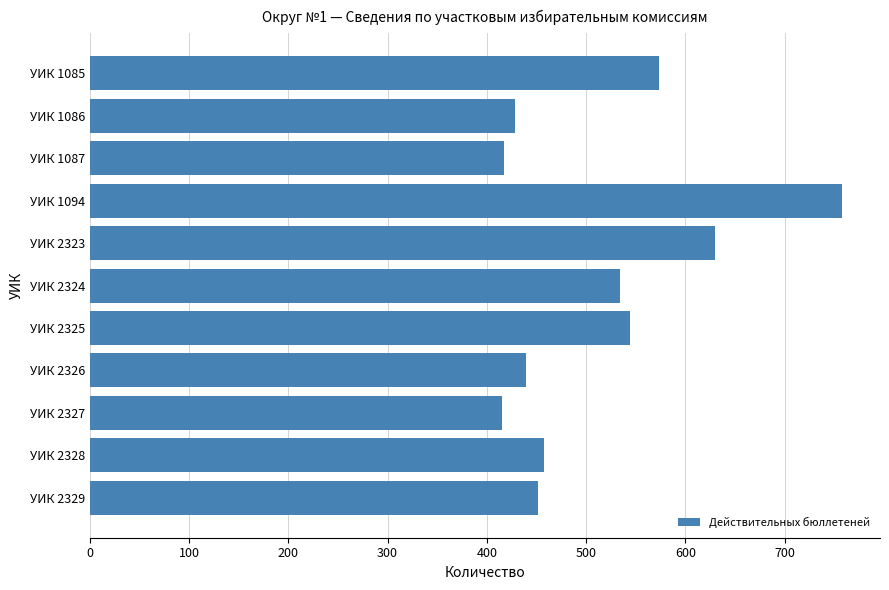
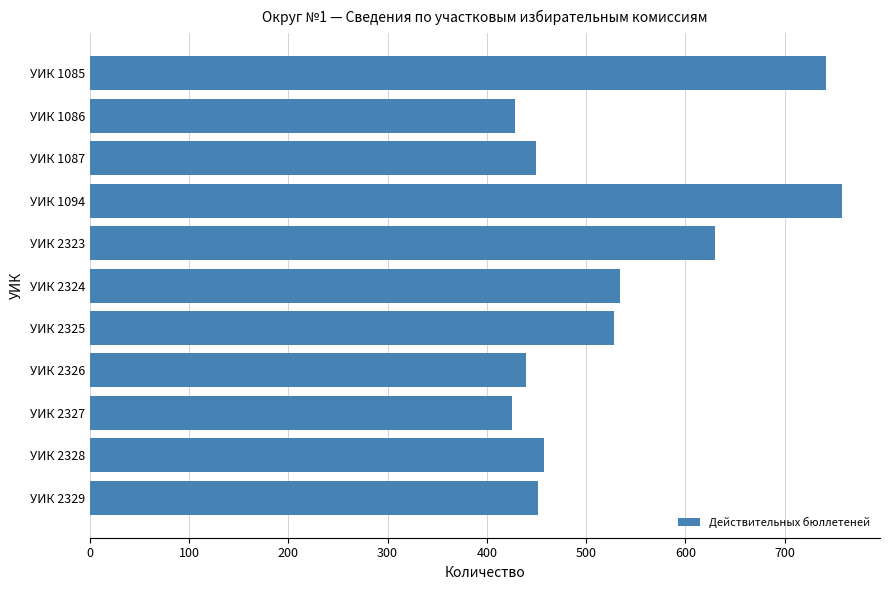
  {
-   "УИК 1085": 570,
+   "УИК 1085": 740,
    "УИК 1086": 430,
-   "УИК 1087": 420,
+   "УИК 1087": 450,
    "УИК 1094": 760,
    "УИК 2323": 630,
    "УИК 2324": 530,
-   "УИК 2325": 540,
+   "УИК 2325": 530,
    "УИК 2326": 440,
-   "УИК 2327": 420,
+   "УИК 2327": 430,
    "УИК 2328": 460,
    "УИК 2329": 450
  }
